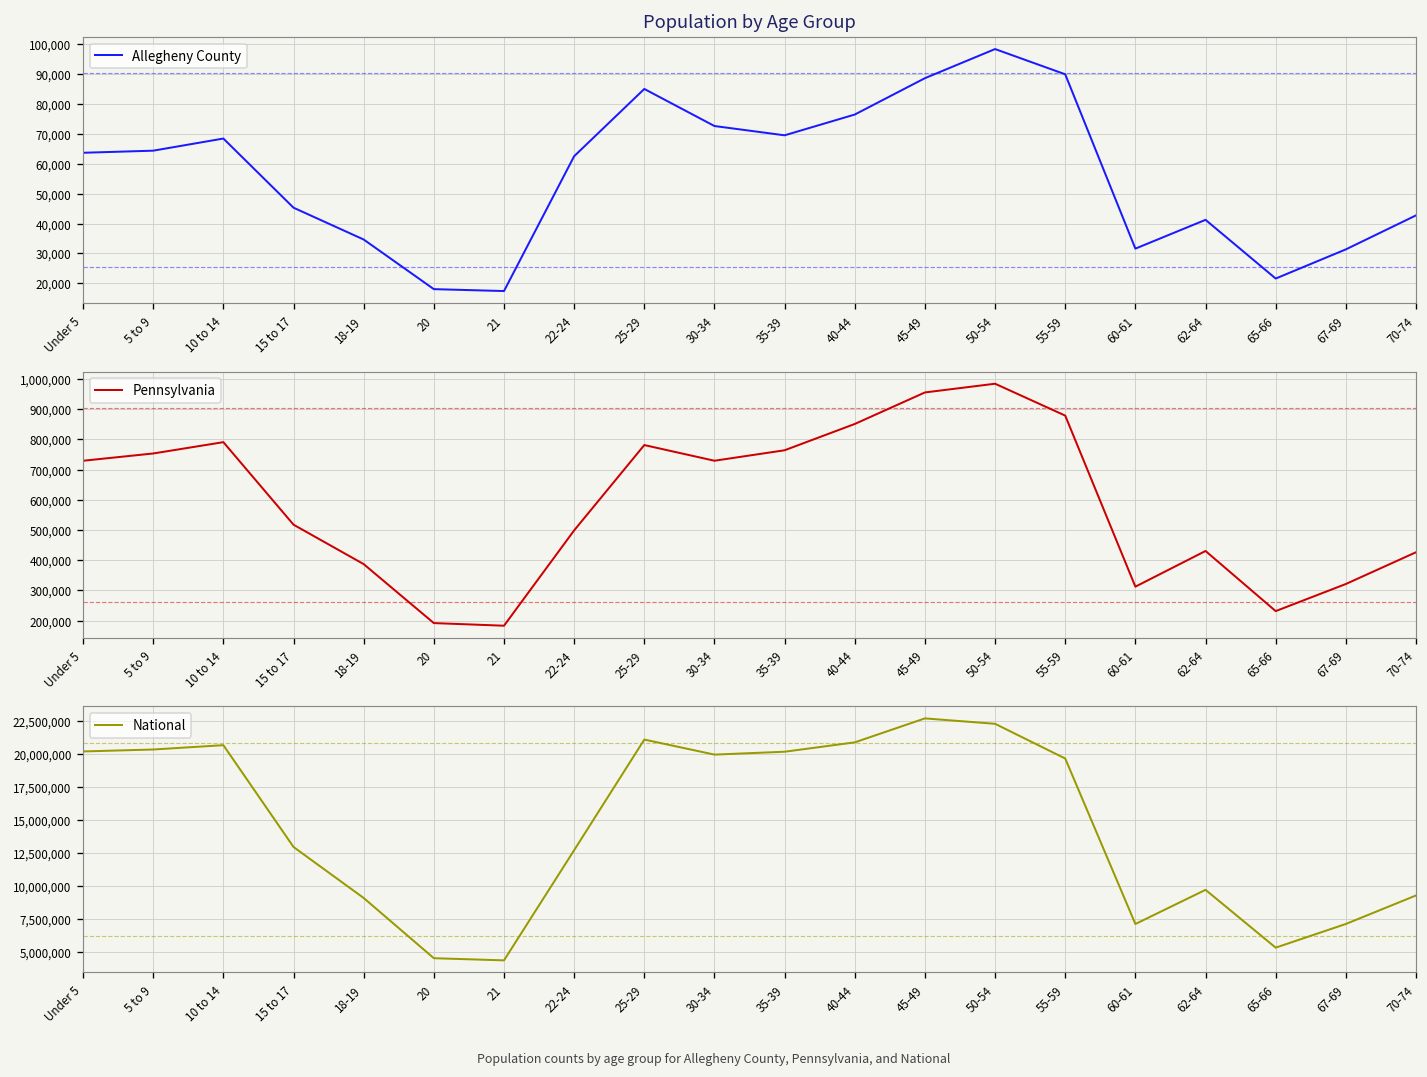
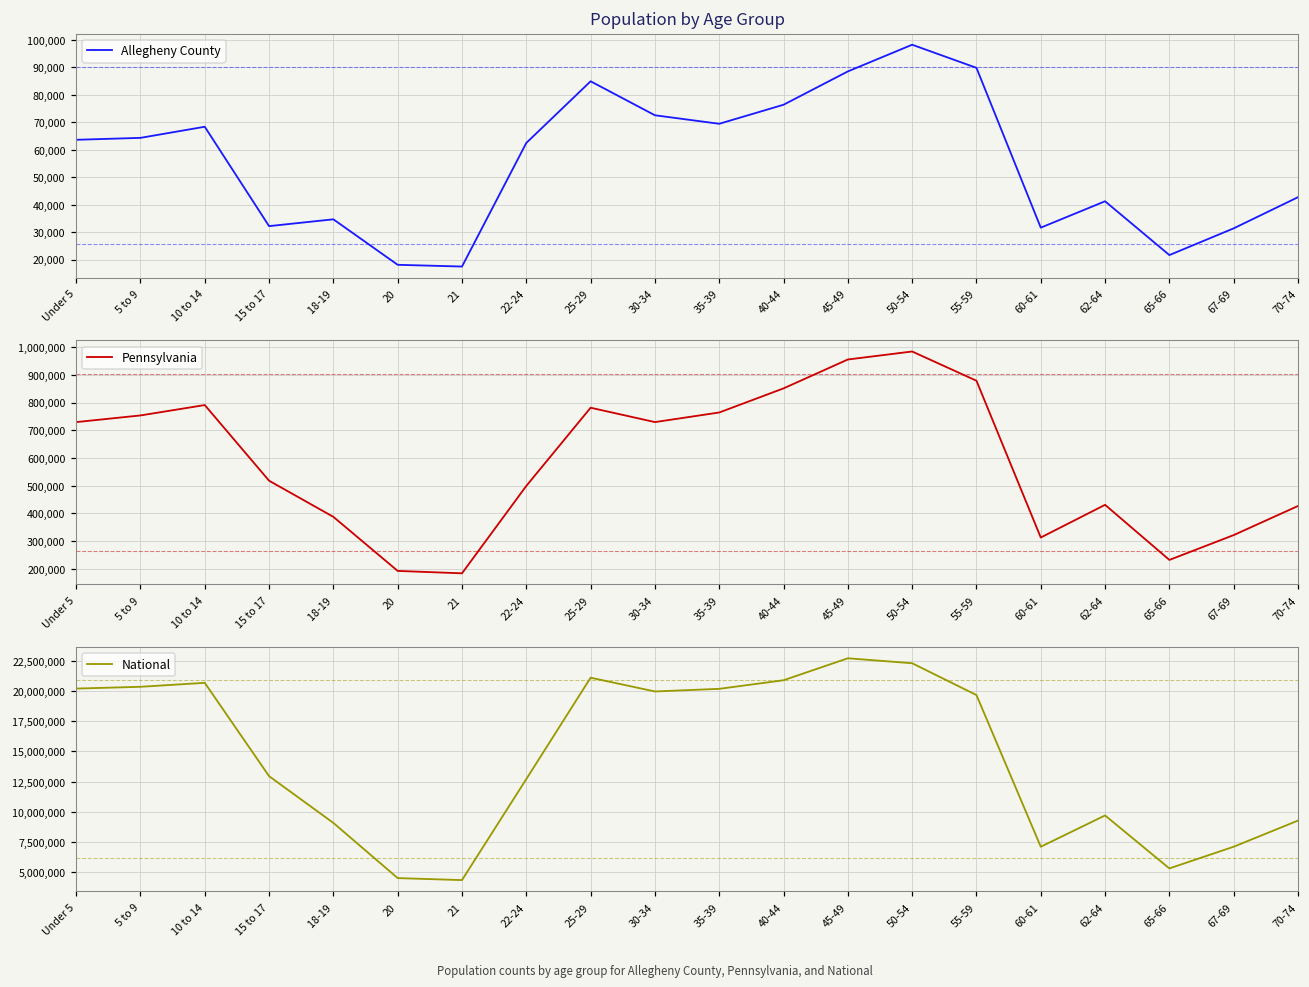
  {
    "Population by Age Group": {
      "Under 5": "64,000",
      "5 to 9": "64,000",
      "10 to 14": "68,000",
-     "15 to 17": "45,000",
+     "15 to 17": "32,000",
      "18-19": "35,000",
      "20": "18,000",
      "21": "17,000",
      "22-24": "62,000",
      "25-29": "85,000",
      "30-34": "73,000",
      "35-39": "69,000",
      "40-44": "76,000",
      "45-49": "89,000",
      "50-54": "98,000",
      "55-59": "90,000",
      "60-61": "32,000",
      "62-64": "41,000",
      "65-66": "22,000",
      "67-69": "31,000",
      "70-74": "43,000"
    }
  }
